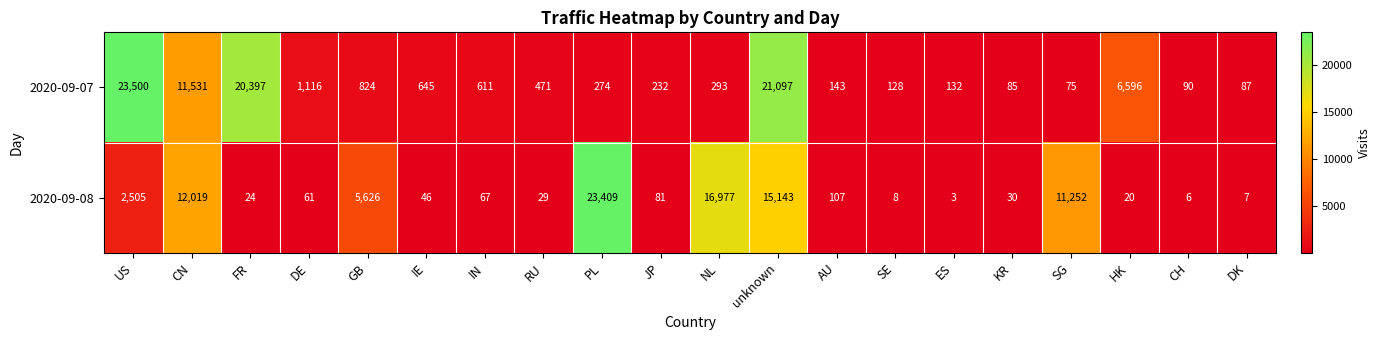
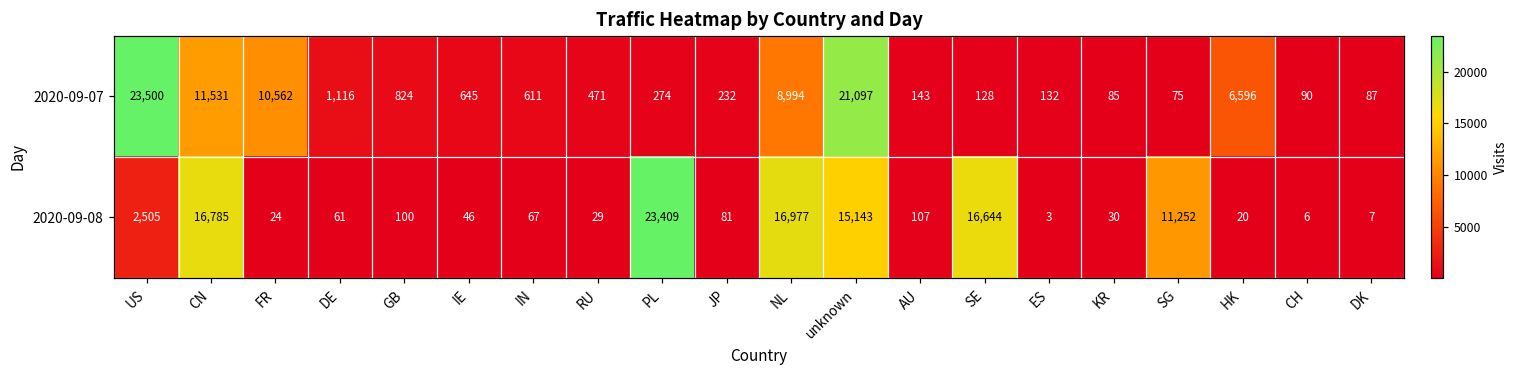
  {
    "2020-09-07": {
      "US": "23,500",
      "CN": "11,531",
-     "FR": "20,397",
+     "FR": "10,562",
      "DE": "1,116",
      "GB": "824",
      "IE": "645",
      "IN": "611",
      "RU": "471",
      "PL": "274",
      "JP": "232",
-     "NL": "293",
+     "NL": "8,994",
      "unknown": "21,097",
      "AU": "143",
      "SE": "128",
      "ES": "132",
      "KR": "85",
      "SG": "75",
      "HK": "6,596",
      "CH": "90",
      "DK": "87"
    },
    "2020-09-08": {
      "US": "2,505",
-     "CN": "12,019",
+     "CN": "16,785",
      "FR": "24",
      "DE": "61",
-     "GB": "5,626",
+     "GB": "100",
      "IE": "46",
      "IN": "67",
      "RU": "29",
      "PL": "23,409",
      "JP": "81",
      "NL": "16,977",
      "unknown": "15,143",
      "AU": "107",
-     "SE": "8",
+     "SE": "16,644",
      "ES": "3",
      "KR": "30",
      "SG": "11,252",
      "HK": "20",
      "CH": "6",
      "DK": "7"
    }
  }
